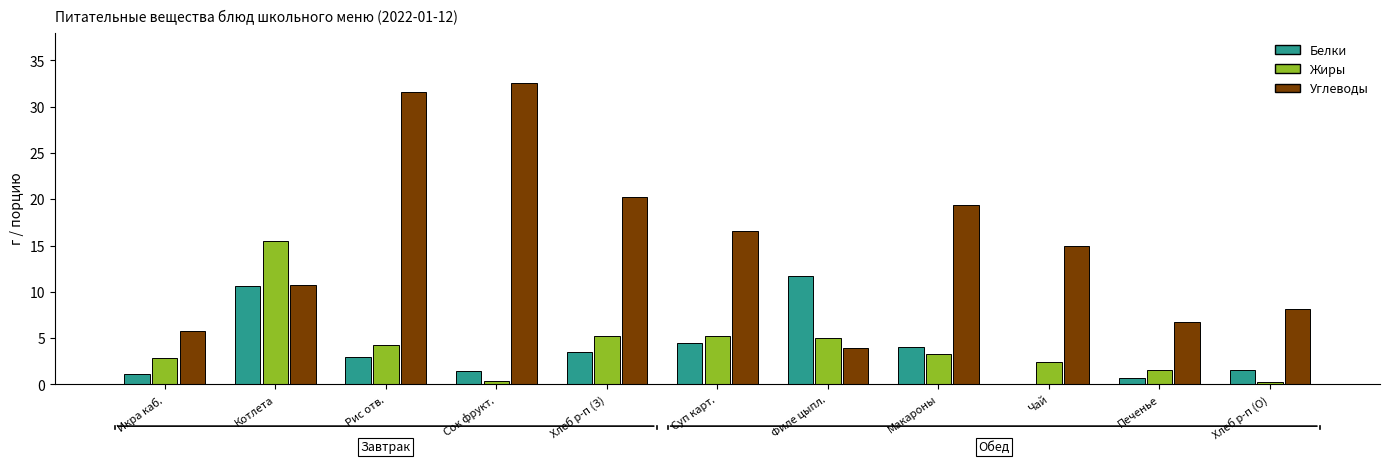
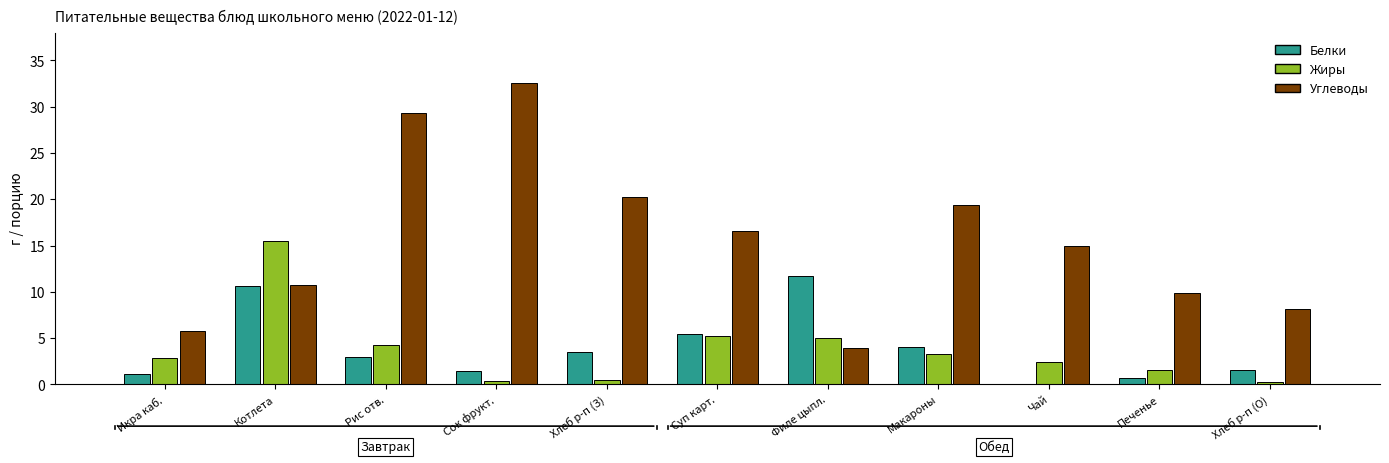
  {
    "Белки": {
      "Икра каб.": 1,
      "Котлета": 11,
      "Рис отв.": 3,
      "Сок фрукт.": 2,
      "Хлеб р-п (З)": 4,
-     "Суп карт.": 4.5,
+     "Суп карт.": 5.5,
      "Филе цыпл.": 12,
      "Макароны": 4,
      "Печенье": 1,
      "Хлеб р-п (О)": 2
    },
    "Жиры": {
      "Икра каб.": 3,
      "Котлета": 16,
      "Рис отв.": 4,
      "Сок фрукт.": 0,
-     "Хлеб р-п (З)": 5,
+     "Хлеб р-п (З)": 1,
      "Суп карт.": 5,
      "Филе цыпл.": 5,
      "Макароны": 3,
      "Чай": 2,
      "Печенье": 2
    },
    "Углеводы": {
      "Икра каб.": 6,
      "Котлета": 11,
-     "Рис отв.": 32,
+     "Рис отв.": 29,
      "Сок фрукт.": 33,
      "Хлеб р-п (З)": 20,
      "Суп карт.": 17,
      "Филе цыпл.": 4,
      "Макароны": 19,
      "Чай": 15,
-     "Печенье": 7,
+     "Печенье": 10,
      "Хлеб р-п (О)": 8
    }
  }
